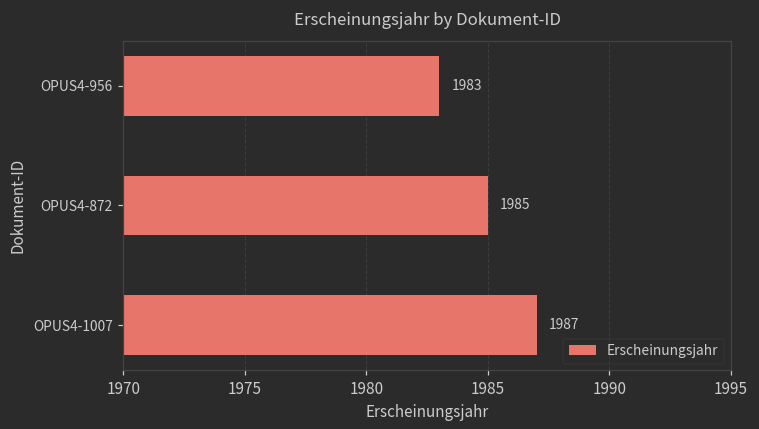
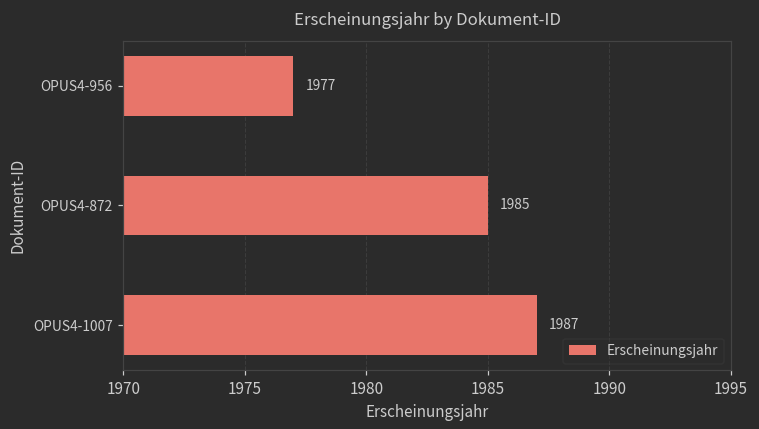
  {
-   "OPUS4-956": 1983,
+   "OPUS4-956": 1977,
    "OPUS4-872": 1985,
    "OPUS4-1007": 1987
  }
